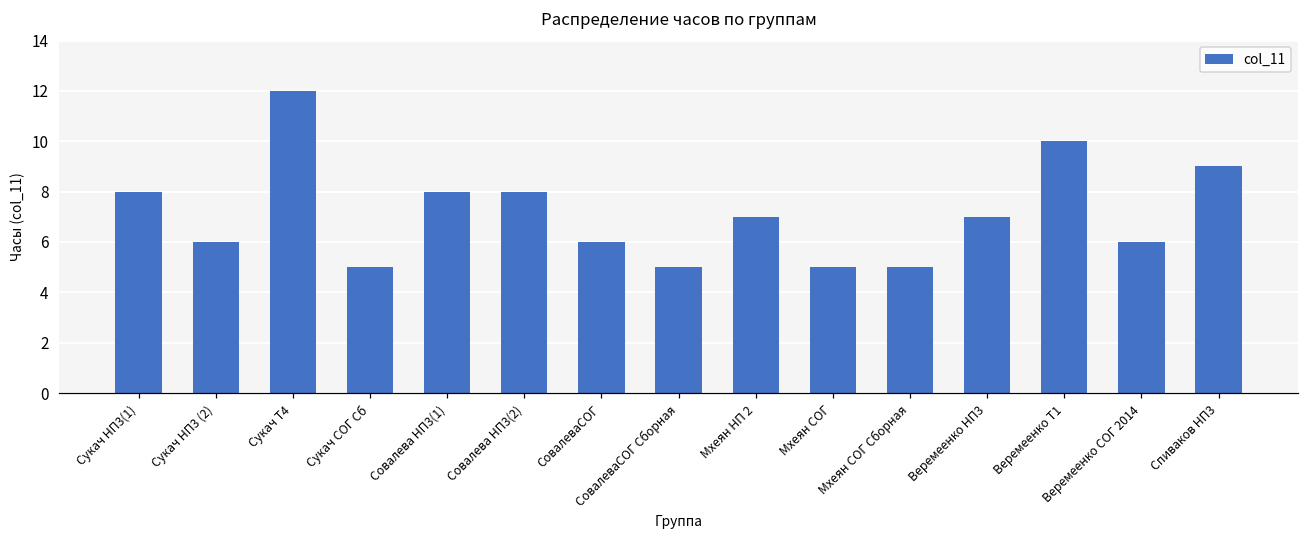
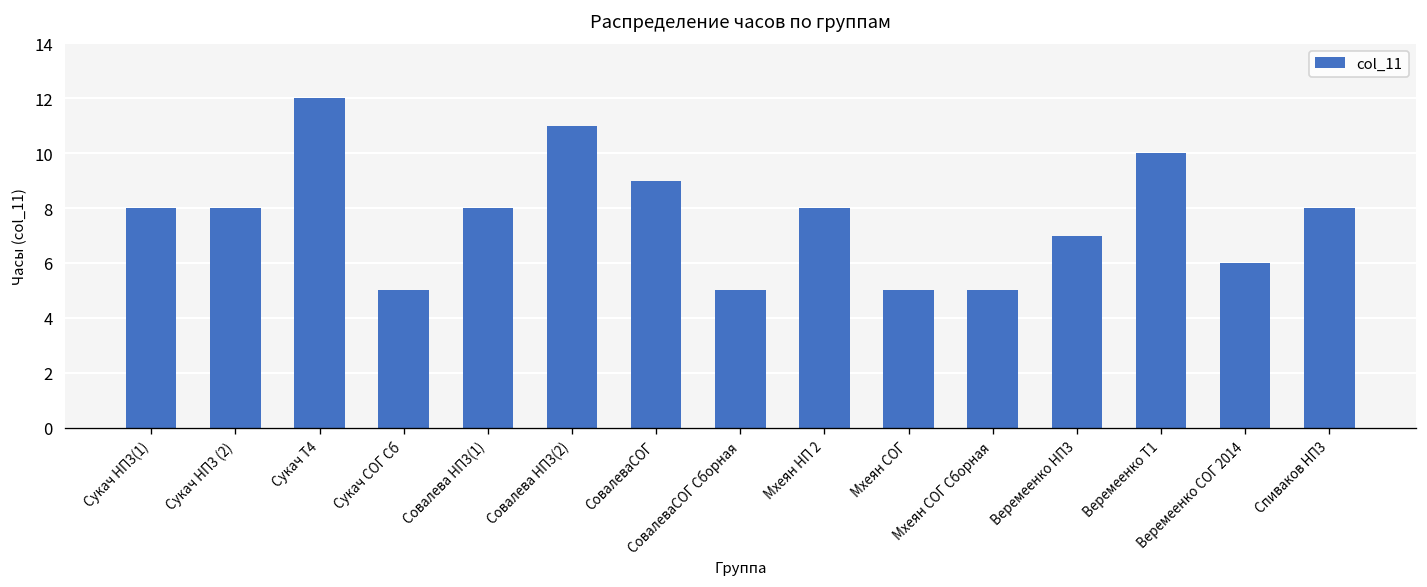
  {
    "Сукач НП3(1)": 8,
-   "Сукач НП3 (2)": 6,
+   "Сукач НП3 (2)": 8,
    "Сукач Т4": 12,
    "Сукач СОГ Сб": 5,
    "Совалева НП3(1)": 8,
-   "Совалева НП3(2)": 8,
-   "СовалеваСОГ": 6,
+   "Совалева НП3(2)": 11,
+   "СовалеваСОГ": 9,
    "СовалеваСОГ Сборная": 5,
-   "Мхеян НП 2": 7,
+   "Мхеян НП 2": 8,
    "Мхеян СОГ": 5,
    "Мхеян СОГ Сборная": 5,
    "Веремеенко НП3": 7,
    "Веремеенко Т1": 10,
    "Веремеенко СОГ 2014": 6,
-   "Спиваков НП3": 9
+   "Спиваков НП3": 8
  }
